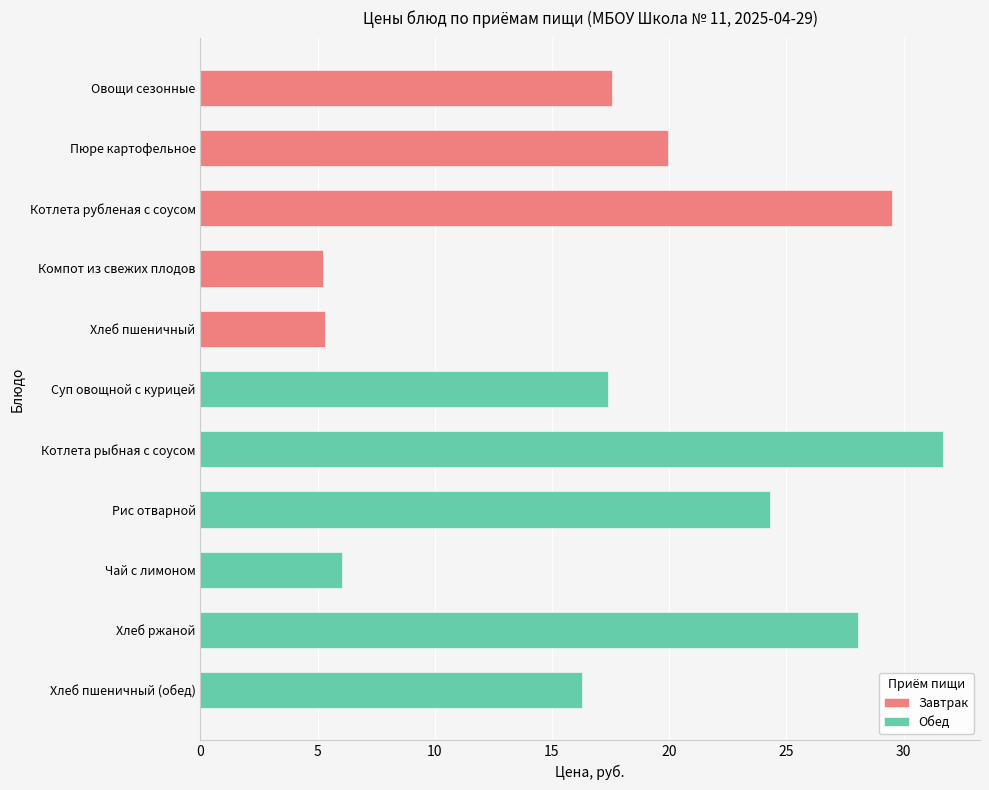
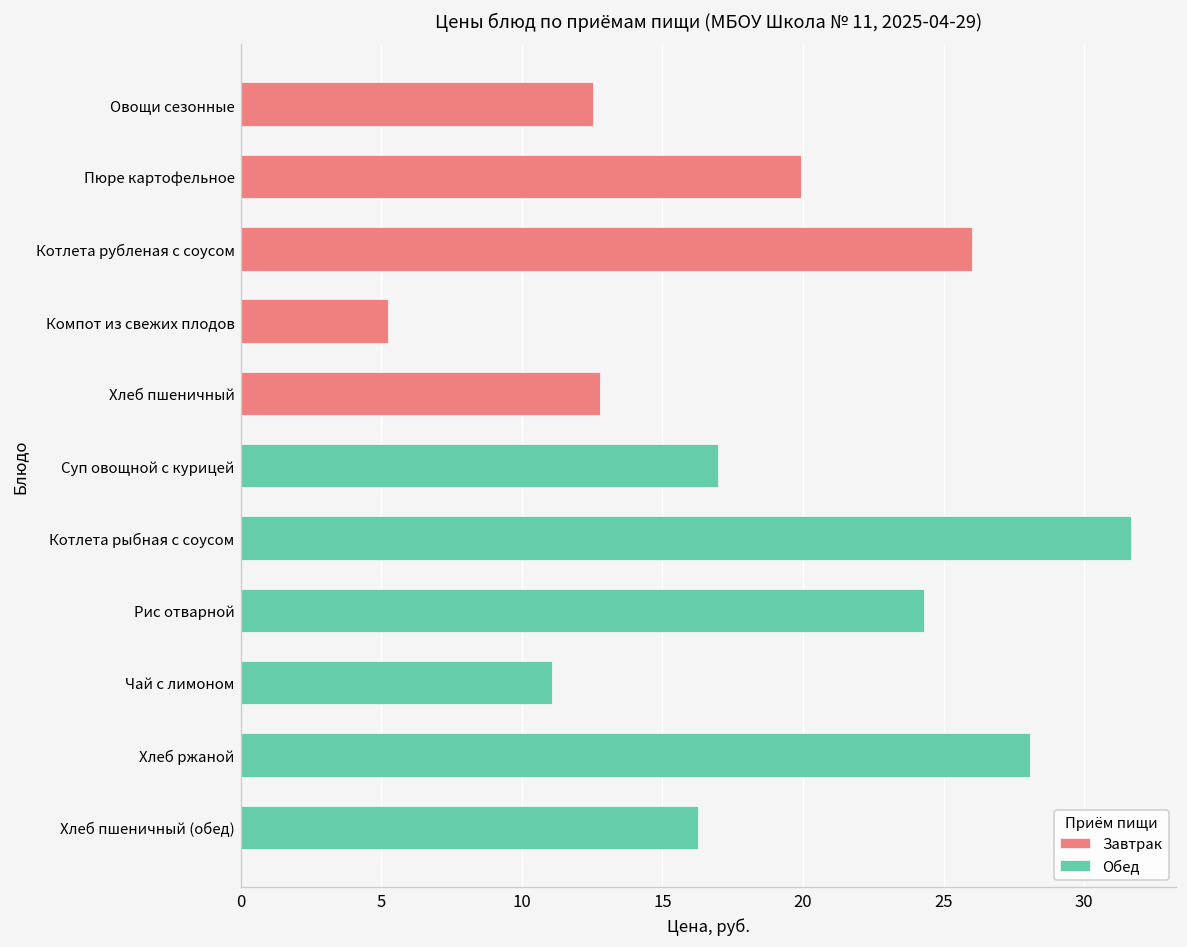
  {
    "Завтрак": {
-     "Овощи сезонные": 17.6,
+     "Овощи сезонные": 12.5,
      "Пюре картофельное": 19.9,
-     "Котлета рубленая с соусом": 29.5,
+     "Котлета рубленая с соусом": 26.0,
      "Компот из свежих плодов": 5.2,
-     "Хлеб пшеничный": 5.3,
+     "Хлеб пшеничный": 12.8,
      "Суп овощной с курицей": 0.0,
      "Котлета рыбная с соусом": 0.0,
      "Рис отварной": 0.0,
      "Чай с лимоном": 0.0,
      "Хлеб ржаной": 0.0,
      "Хлеб пшеничный (обед)": 0.0
    },
    "Обед": {
      "Овощи сезонные": 0.0,
      "Пюре картофельное": 0.0,
      "Котлета рубленая с соусом": 0.0,
      "Компот из свежих плодов": 0.0,
      "Хлеб пшеничный": 0.0,
-     "Суп овощной с курицей": 17.4,
+     "Суп овощной с курицей": 17.0,
      "Котлета рыбная с соусом": 31.7,
      "Рис отварной": 24.3,
-     "Чай с лимоном": 6.0,
+     "Чай с лимоном": 11.1,
      "Хлеб ржаной": 28.1,
      "Хлеб пшеничный (обед)": 16.3
    }
  }
